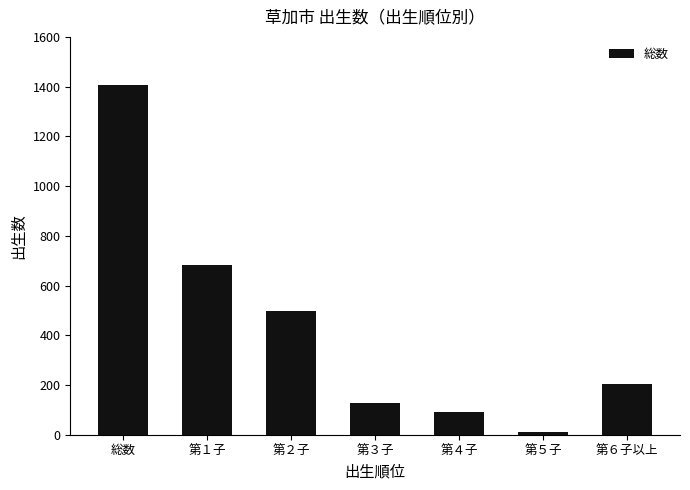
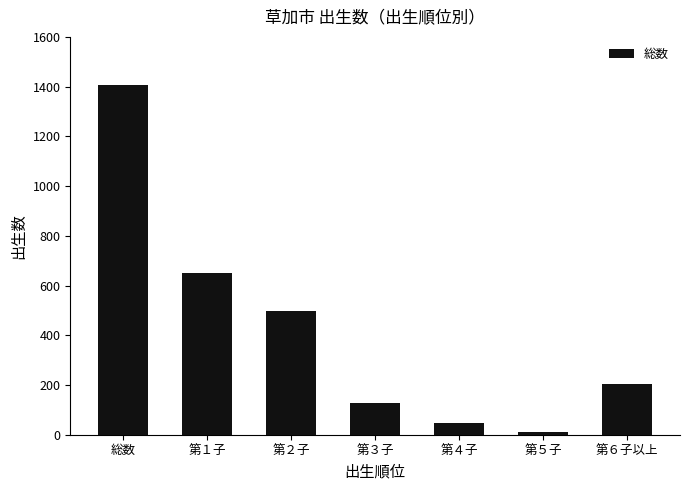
  {
    "総数": 1410,
-   "第１子": 680,
+   "第１子": 650,
    "第２子": 500,
    "第３子": 130,
-   "第４子": 90,
+   "第４子": 50,
    "第５子": 10,
    "第６子以上": 210
  }
